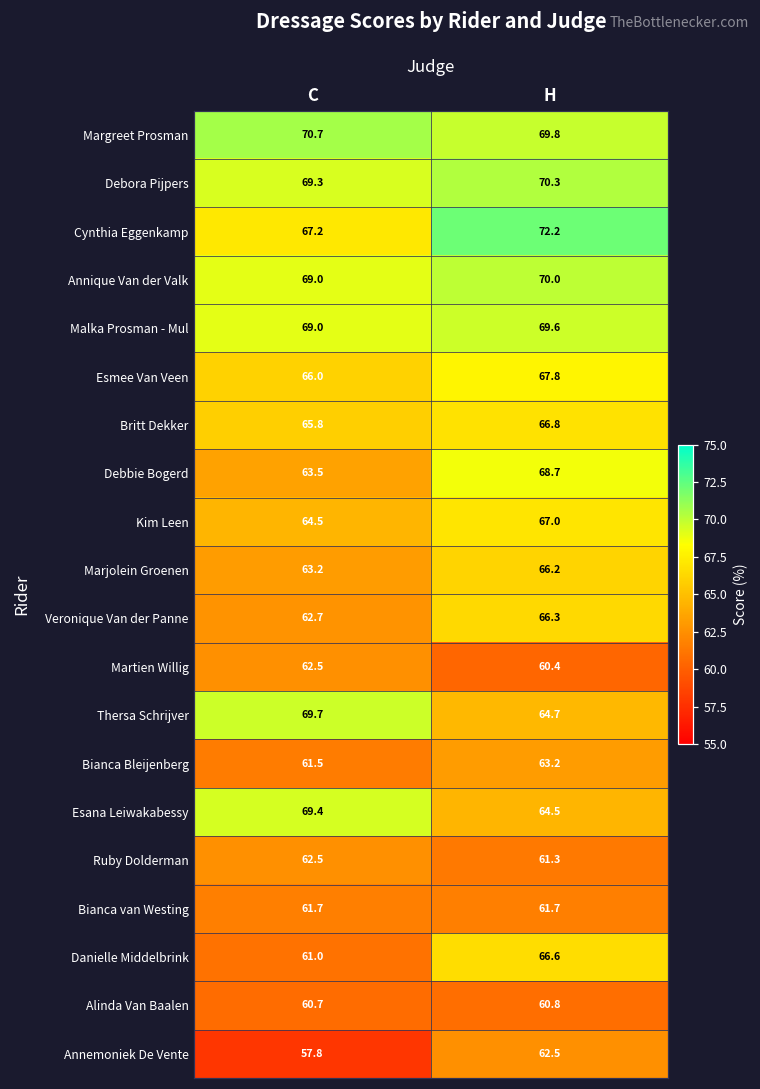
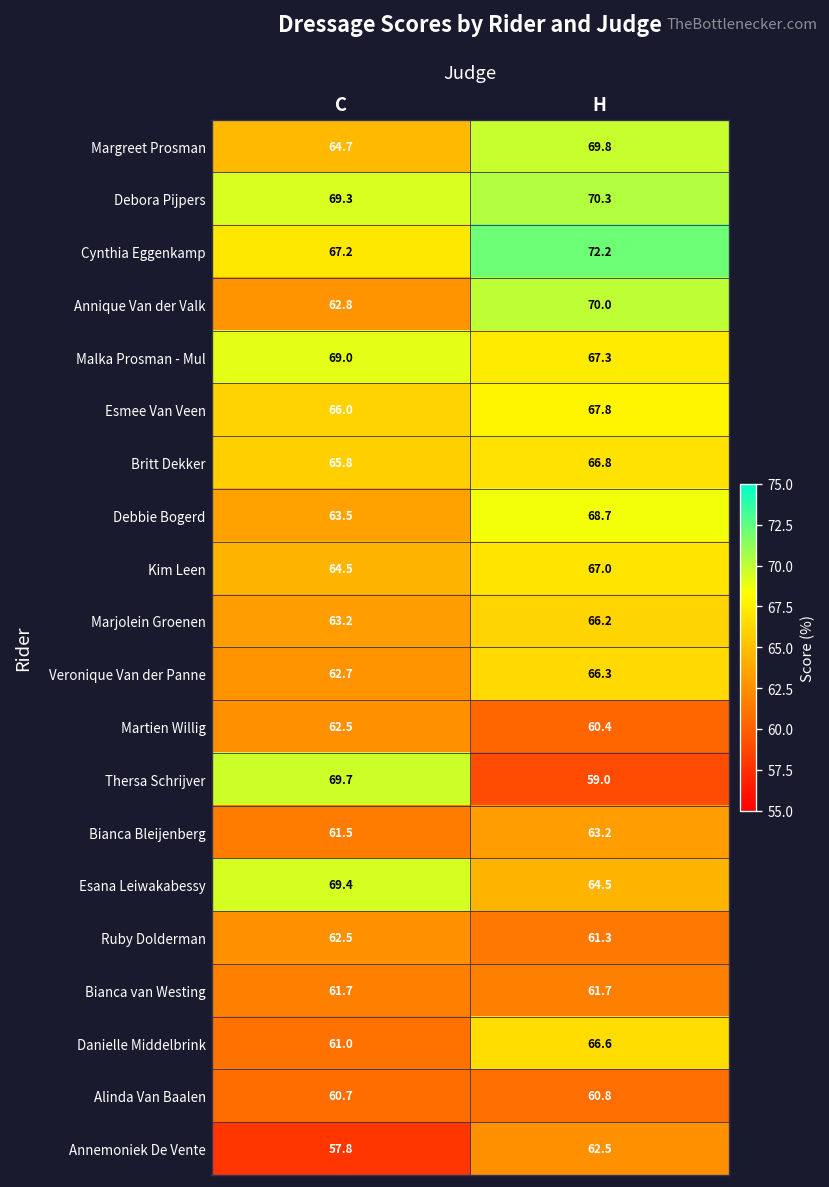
  {
    "Margreet Prosman": {
-     "C": 70.7,
+     "C": 64.7,
      "H": 69.8
    },
    "Debora Pijpers": {
      "C": 69.3,
      "H": 70.3
    },
    "Cynthia Eggenkamp": {
      "C": 67.2,
      "H": 72.2
    },
    "Annique Van der Valk": {
-     "C": 69.0,
+     "C": 62.8,
      "H": 70.0
    },
    "Malka Prosman - Mul": {
      "C": 69.0,
-     "H": 69.6
+     "H": 67.3
    },
    "Esmee Van Veen": {
      "C": 66.0,
      "H": 67.8
    },
    "Britt Dekker": {
      "C": 65.8,
      "H": 66.8
    },
    "Debbie Bogerd": {
      "C": 63.5,
      "H": 68.7
    },
    "Kim Leen": {
      "C": 64.5,
      "H": 67.0
    },
    "Marjolein Groenen": {
      "C": 63.2,
      "H": 66.2
    },
    "Veronique Van der Panne": {
      "C": 62.7,
      "H": 66.3
    },
    "Martien Willig": {
      "C": 62.5,
      "H": 60.4
    },
    "Thersa Schrijver": {
      "C": 69.7,
-     "H": 64.7
+     "H": 59.0
    },
    "Bianca Bleijenberg": {
      "C": 61.5,
      "H": 63.2
    },
    "Esana Leiwakabessy": {
      "C": 69.4,
      "H": 64.5
    },
    "Ruby Dolderman": {
      "C": 62.5,
      "H": 61.3
    },
    "Bianca van Westing": {
      "C": 61.7,
      "H": 61.7
    },
    "Danielle Middelbrink": {
      "C": 61.0,
      "H": 66.6
    },
    "Alinda Van Baalen": {
      "C": 60.7,
      "H": 60.8
    },
    "Annemoniek De Vente": {
      "C": 57.8,
      "H": 62.5
    }
  }
